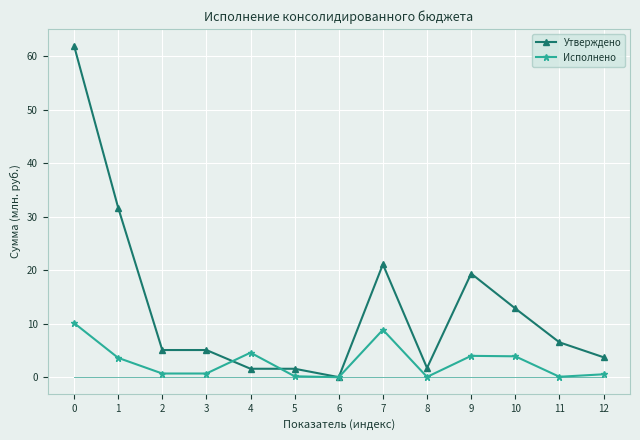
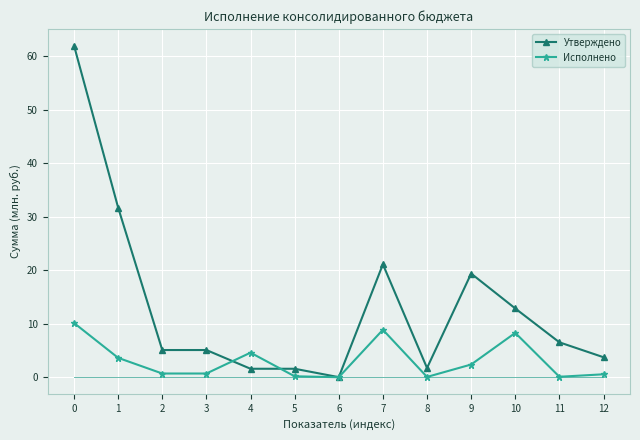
  {
    "Исполнено": {
      "0": 10,
      "1": 4,
      "2": 1,
      "3": 1,
      "4": 5,
      "7": 9,
-     "9": 4,
-     "10": 4,
+     "9": 2,
+     "10": 8,
      "12": 1
    }
  }
